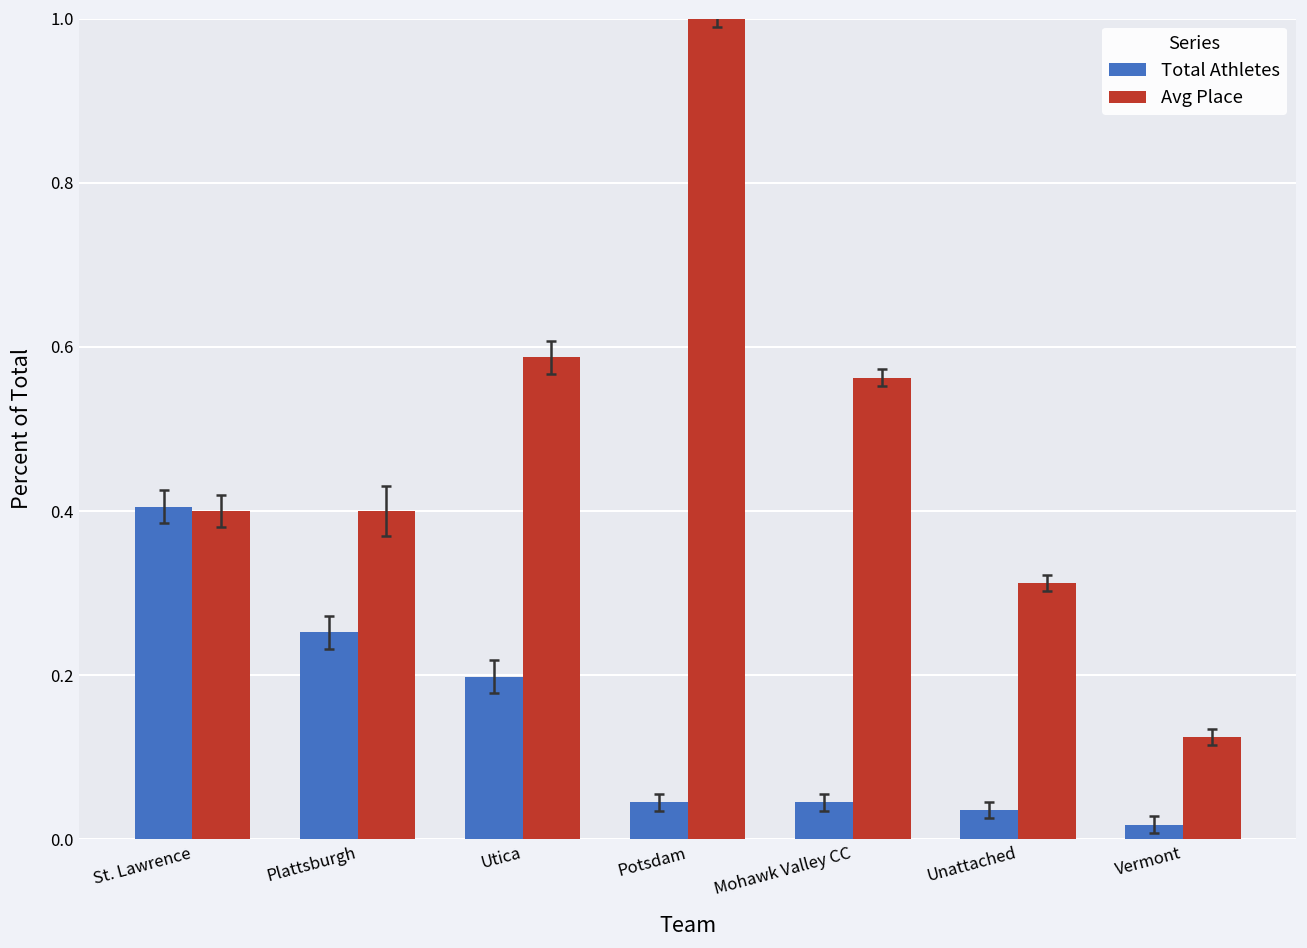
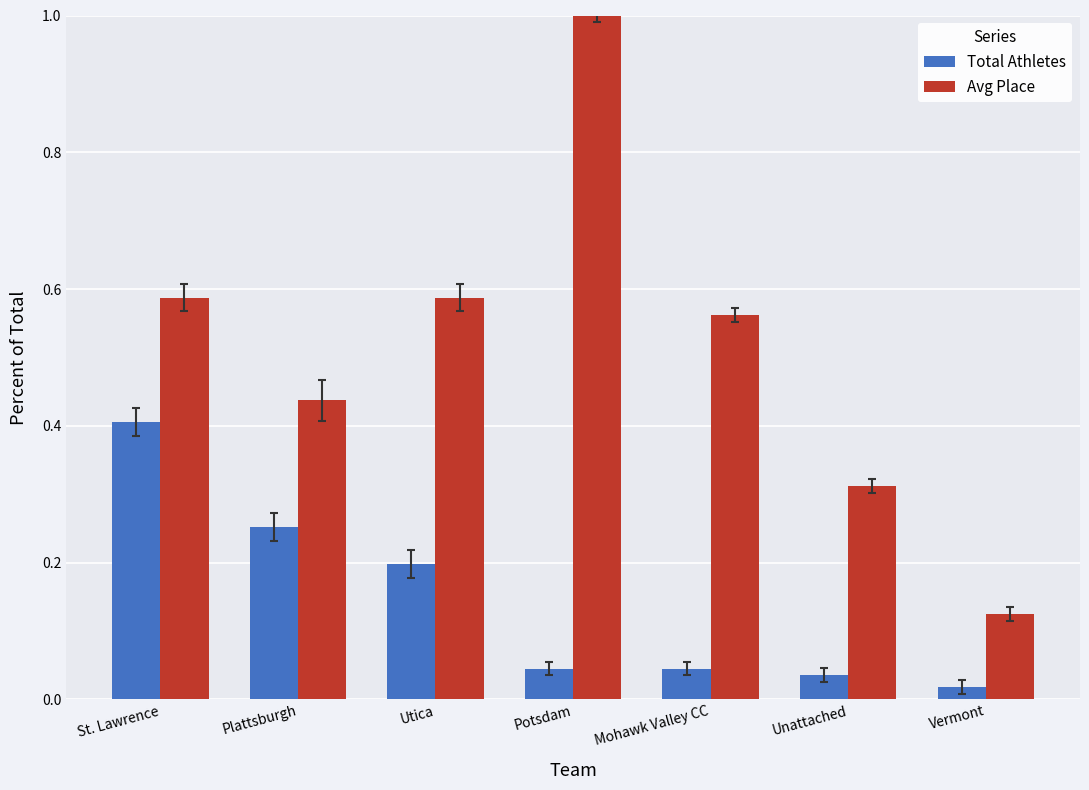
  {
    "Avg Place": {
-     "St. Lawrence": 0.40,
-     "Plattsburgh": 0.40,
+     "St. Lawrence": 0.59,
+     "Plattsburgh": 0.44,
      "Utica": 0.59,
      "Potsdam": 1.00,
      "Mohawk Valley CC": 0.56,
      "Unattached": 0.31,
      "Vermont": 0.13
    }
  }
